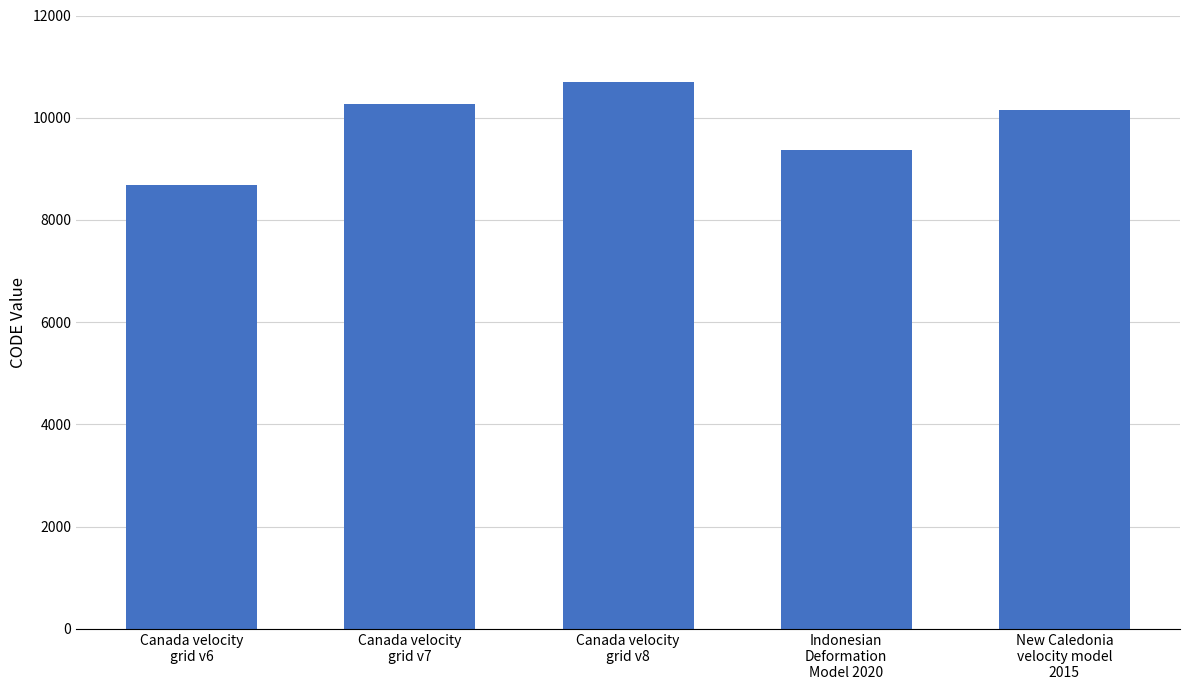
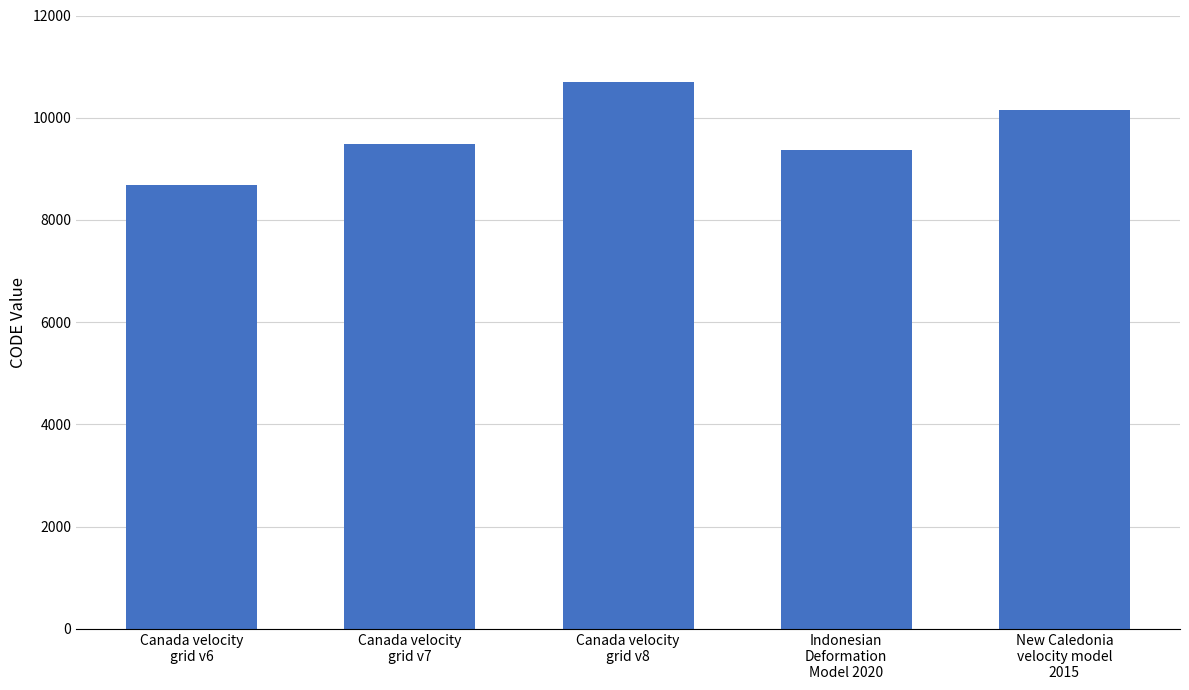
  {
    "Canada velocity grid v6": 8700,
-   "Canada velocity grid v7": 10300,
+   "Canada velocity grid v7": 9500,
    "Canada velocity grid v8": 10700,
    "Indonesian Deformation Model 2020": 9400,
    "New Caledonia velocity model 2015": 10200
  }
